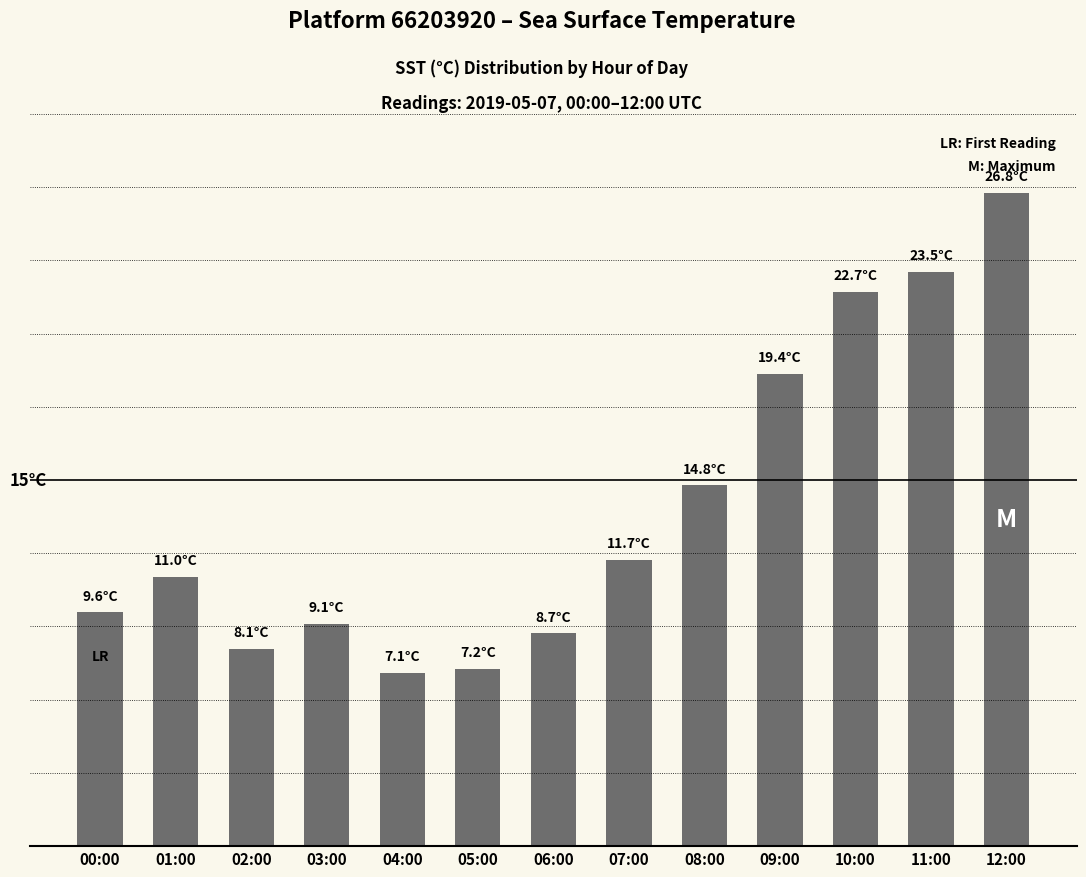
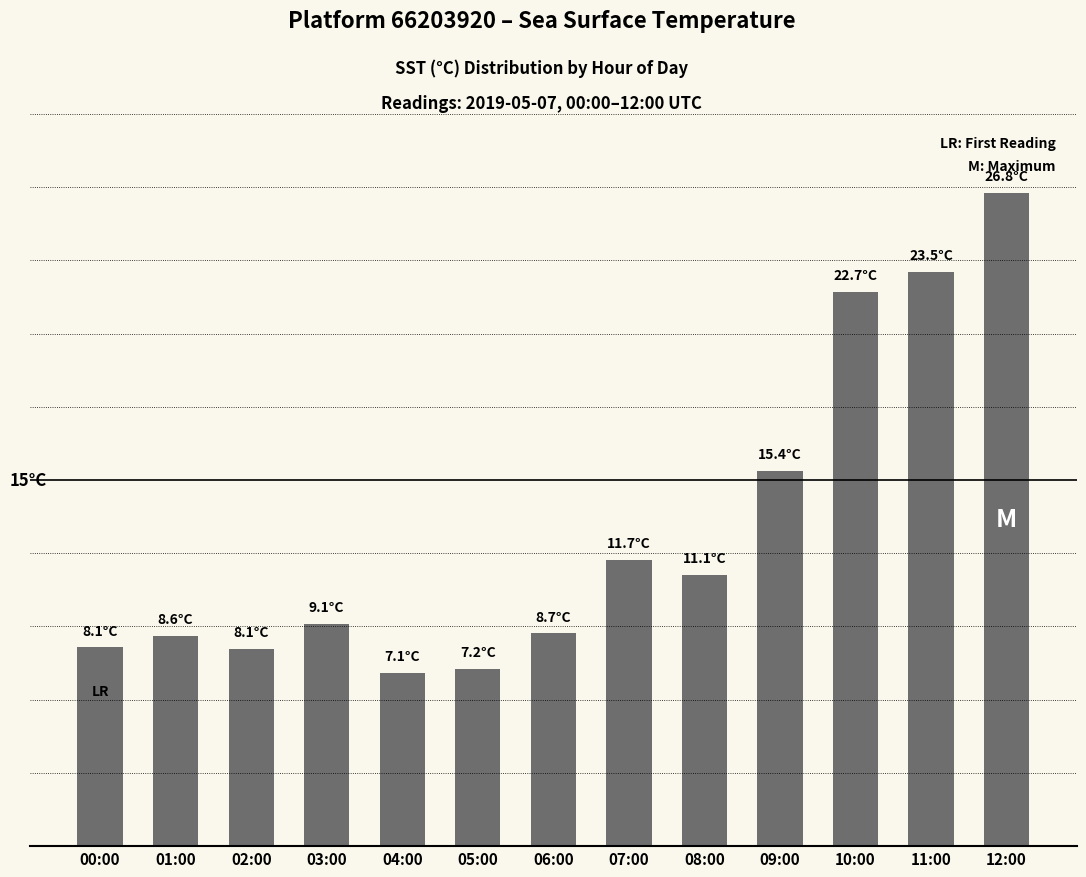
  {
-   "00:00": "9.6°C",
-   "01:00": "11.0°C",
+   "00:00": "8.1°C",
+   "01:00": "8.6°C",
    "02:00": "8.1°C",
    "03:00": "9.1°C",
    "04:00": "7.1°C",
    "05:00": "7.2°C",
    "06:00": "8.7°C",
    "07:00": "11.7°C",
-   "08:00": "14.8°C",
-   "09:00": "19.4°C",
+   "08:00": "11.1°C",
+   "09:00": "15.4°C",
    "10:00": "22.7°C",
    "11:00": "23.5°C"
  }
